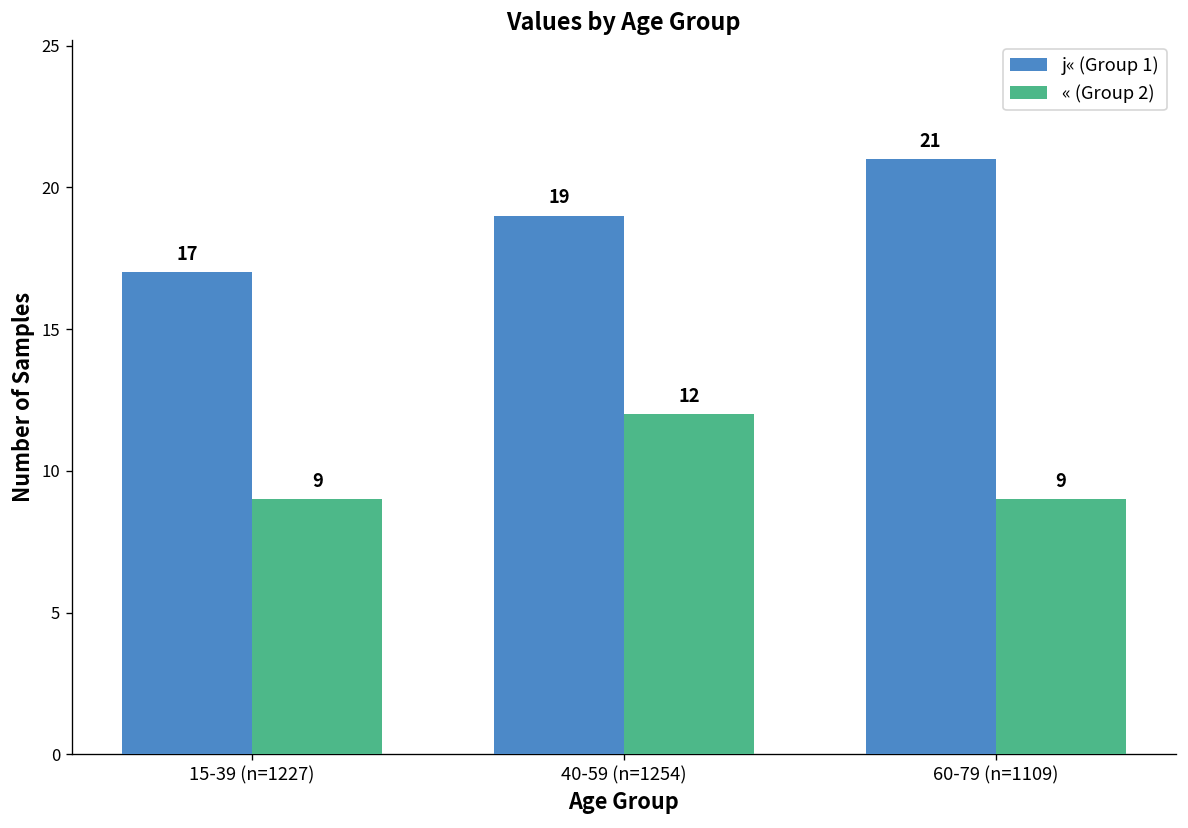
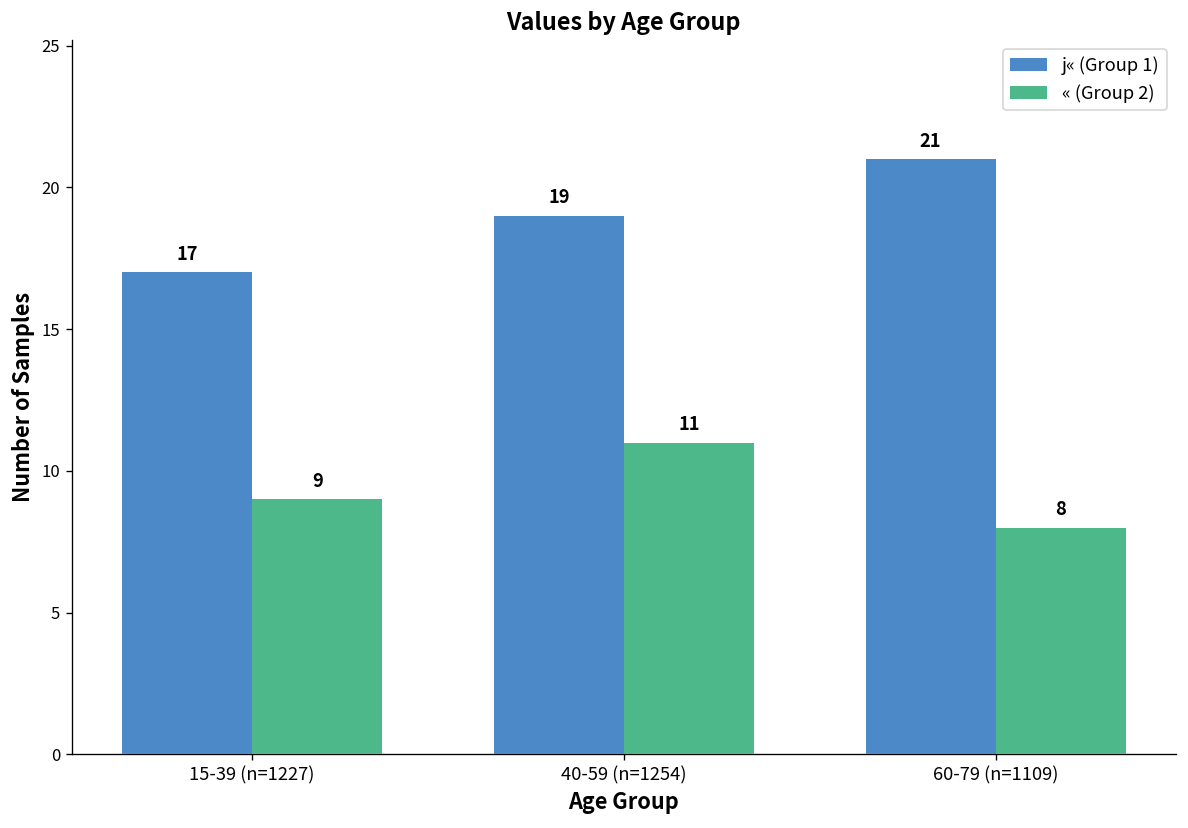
  {
    "j« (Group 1)": {
      "15-39 (n=1227)": 17,
      "40-59 (n=1254)": 19,
      "60-79 (n=1109)": 21
    },
    "« (Group 2)": {
      "15-39 (n=1227)": 9,
-     "40-59 (n=1254)": 12,
-     "60-79 (n=1109)": 9
+     "40-59 (n=1254)": 11,
+     "60-79 (n=1109)": 8
    }
  }
